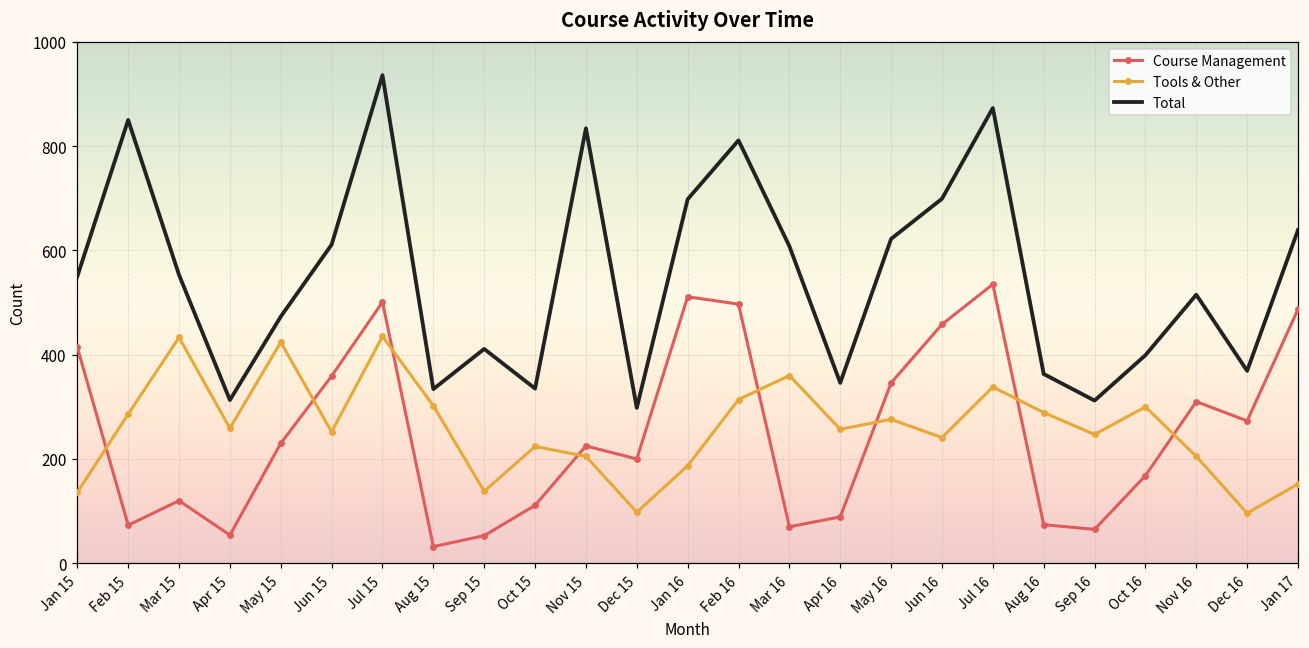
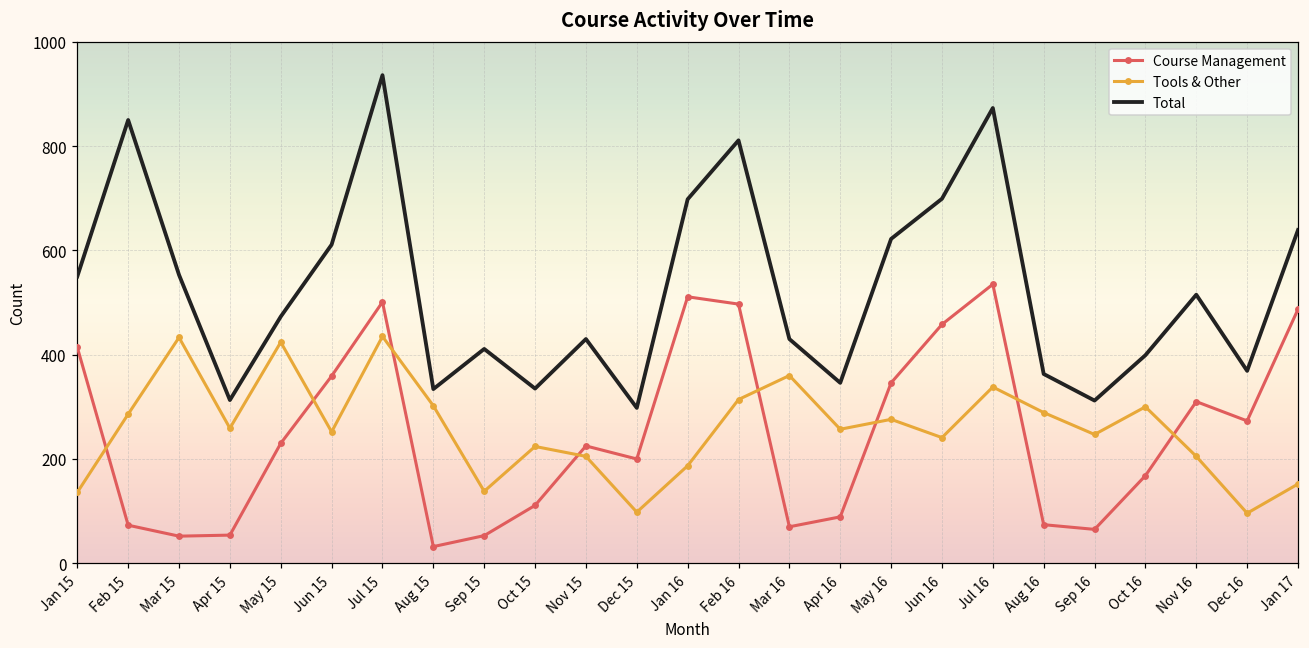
  {
    "Course Management": {
      "Jan 15": 410,
      "Feb 15": 70,
-     "Mar 15": 120,
+     "Mar 15": 50,
      "Apr 15": 50,
      "May 15": 230,
      "Jun 15": 360,
      "Jul 15": 500,
      "Aug 15": 30,
      "Sep 15": 50,
      "Oct 15": 110,
      "Nov 15": 230,
      "Dec 15": 200,
      "Jan 16": 510,
      "Feb 16": 500,
      "Mar 16": 70,
      "Apr 16": 90,
      "May 16": 350,
      "Jun 16": 460,
      "Jul 16": 540,
      "Aug 16": 70,
      "Sep 16": 70,
      "Oct 16": 170,
      "Nov 16": 310,
      "Dec 16": 270,
      "Jan 17": 490
    },
    "Tools & Other": {
      "Jan 15": 140,
      "Feb 15": 290,
      "Mar 15": 430,
      "Apr 15": 260,
      "May 15": 420,
      "Jun 15": 250,
      "Jul 15": 440,
      "Aug 15": 300,
      "Sep 15": 140,
      "Oct 15": 220,
      "Nov 15": 210,
      "Dec 15": 100,
      "Jan 16": 190,
      "Feb 16": 310,
      "Mar 16": 360,
      "Apr 16": 260,
      "May 16": 280,
      "Jun 16": 240,
      "Jul 16": 340,
      "Aug 16": 290,
      "Sep 16": 250,
      "Oct 16": 300,
      "Nov 16": 210,
      "Dec 16": 100,
      "Jan 17": 150
    },
    "Total": {
      "Jan 15": 550,
      "Feb 15": 850,
      "Mar 15": 550,
      "Apr 15": 310,
      "May 15": 470,
      "Jun 15": 610,
      "Jul 15": 940,
      "Aug 15": 330,
      "Sep 15": 410,
      "Oct 15": 340,
-     "Nov 15": 830,
+     "Nov 15": 430,
      "Dec 15": 300,
      "Jan 16": 700,
      "Feb 16": 810,
-     "Mar 16": 610,
+     "Mar 16": 430,
      "Apr 16": 350,
      "May 16": 620,
      "Jun 16": 700,
      "Jul 16": 870,
      "Aug 16": 360,
      "Sep 16": 310,
      "Oct 16": 400,
      "Nov 16": 520,
      "Dec 16": 370,
      "Jan 17": 640
    }
  }
